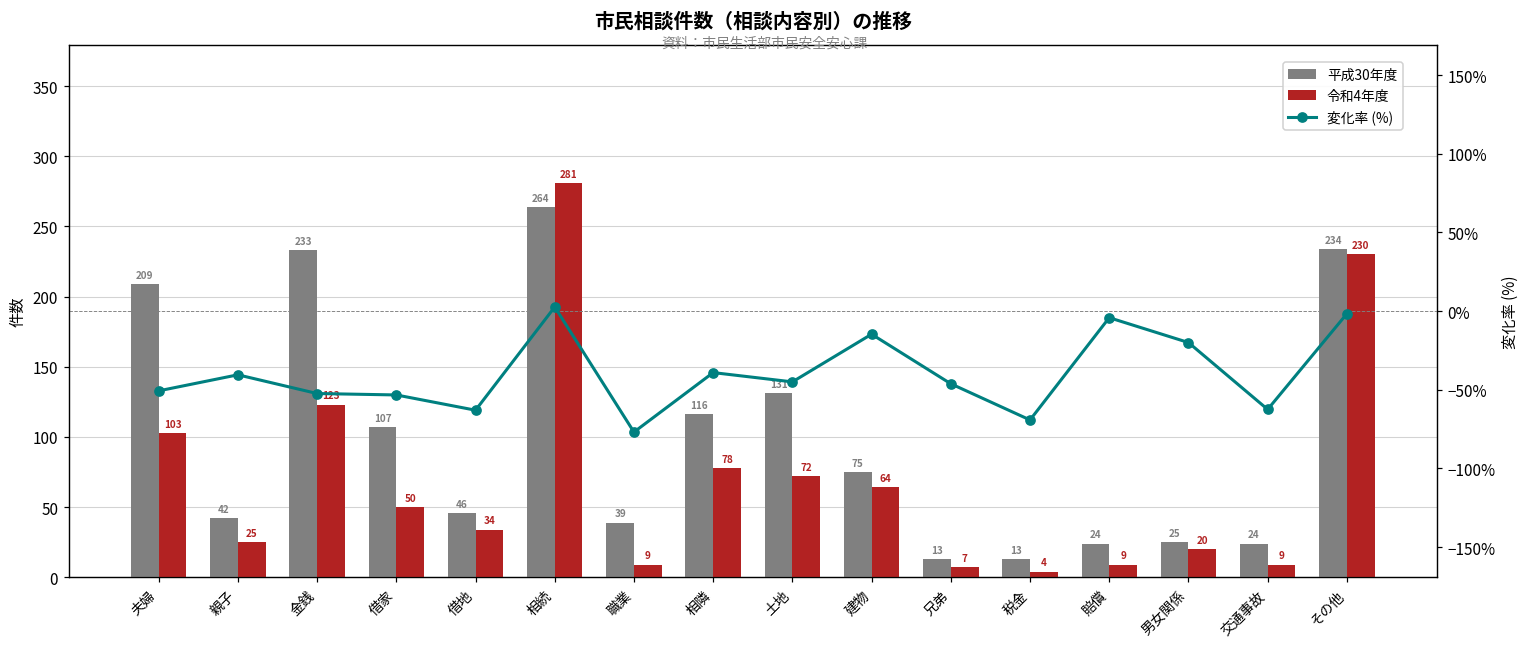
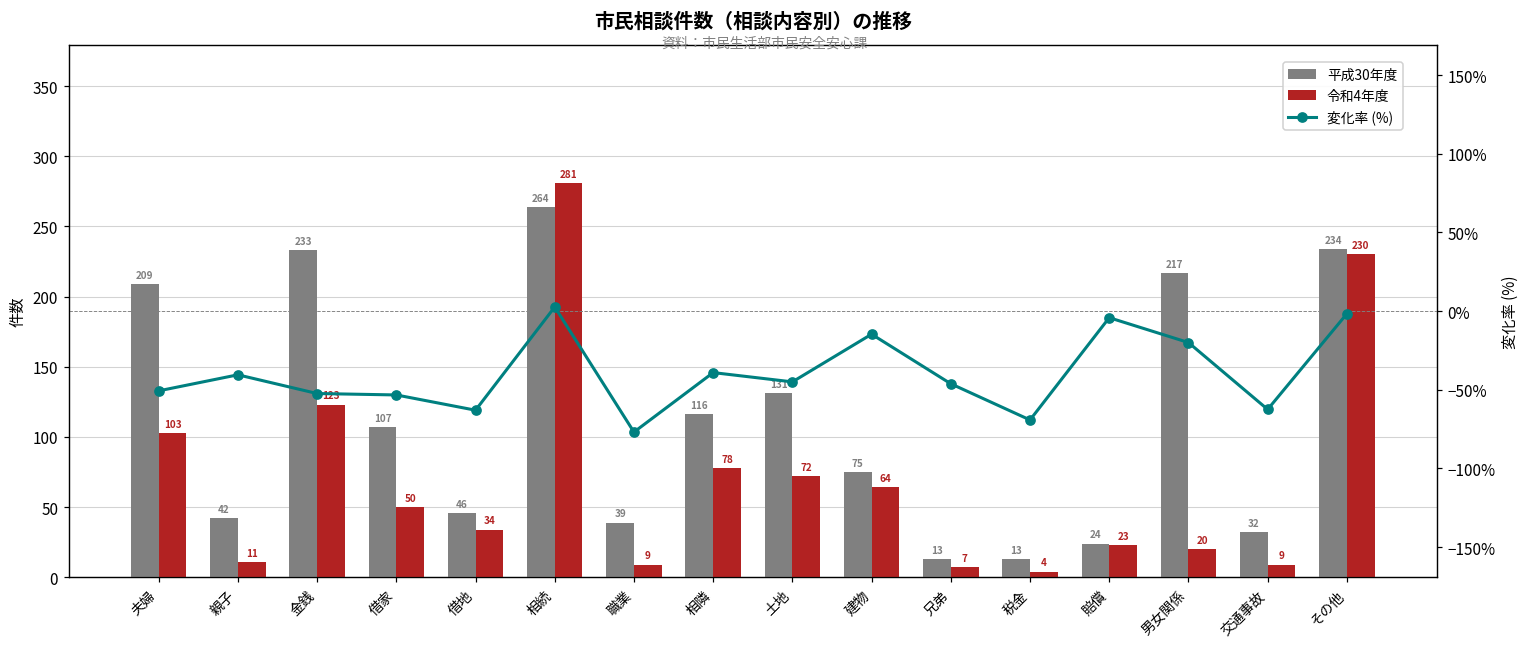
  {
    "平成30年度": {
      "夫婦": 209,
      "親子": 42,
      "金銭": 233,
      "借家": 107,
      "借地": 46,
      "相続": 264,
      "職業": 39,
      "相隣": 116,
      "土地": 131,
      "建物": 75,
      "兄弟": 13,
      "税金": 13,
      "賠償": 24,
-     "男女関係": 25,
-     "交通事故": 24,
+     "男女関係": 217,
+     "交通事故": 32,
      "その他": 234
    },
    "令和4年度": {
      "夫婦": 103,
-     "親子": 25,
+     "親子": 11,
      "金銭": 123,
      "借家": 50,
      "借地": 34,
      "相続": 281,
      "職業": 9,
      "相隣": 78,
      "土地": 72,
      "建物": 64,
      "兄弟": 7,
      "税金": 4,
-     "賠償": 9,
+     "賠償": 23,
      "男女関係": 20,
      "交通事故": 9,
      "その他": 230
    }
  }
